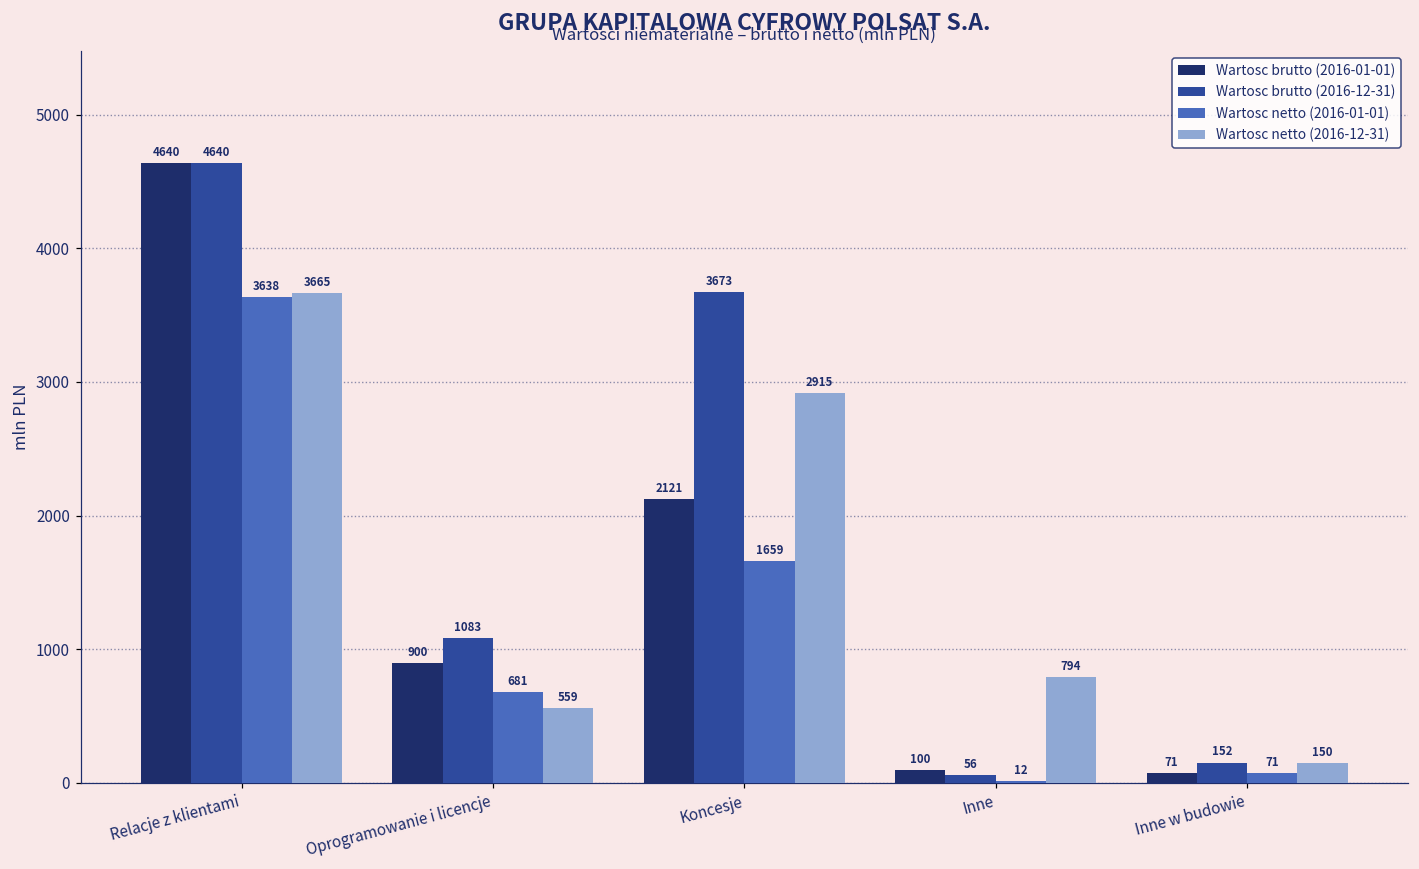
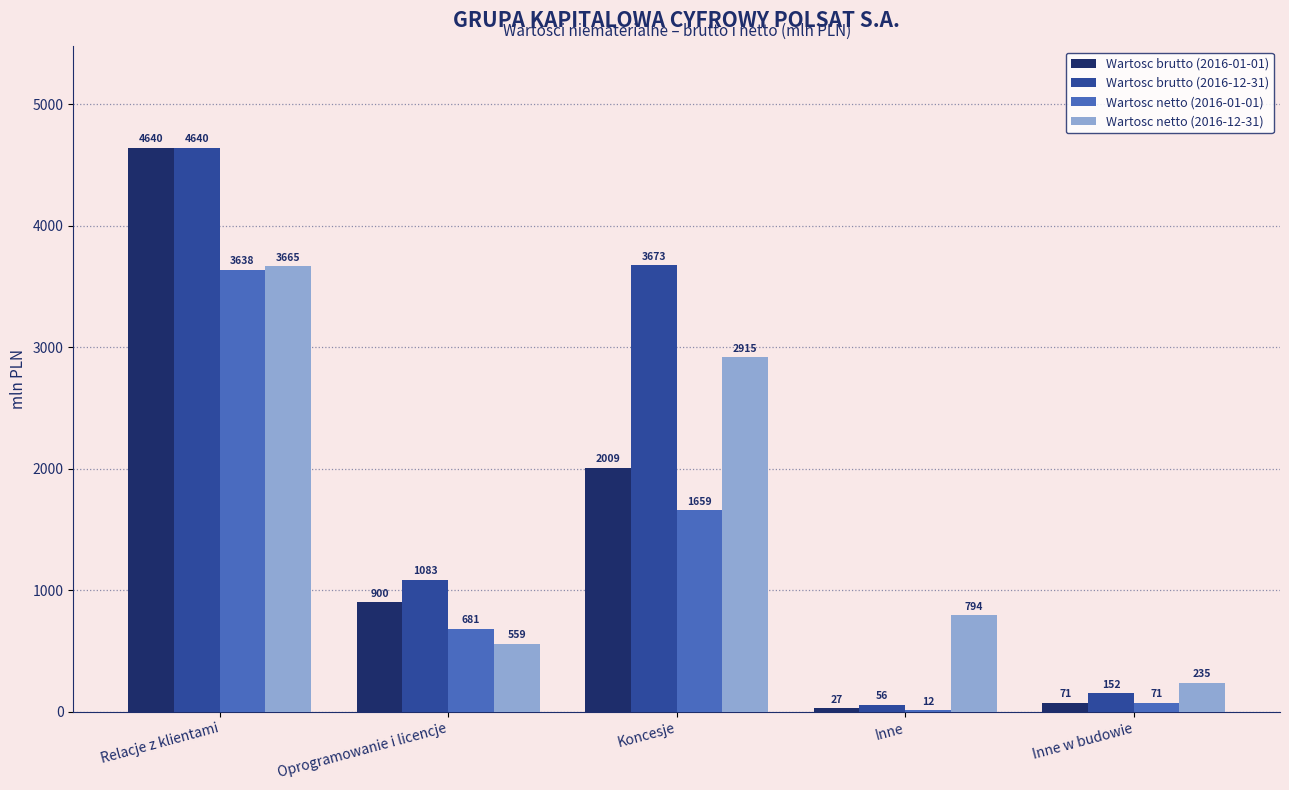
  {
    "Wartosc brutto (2016-01-01)": {
      "Relacje z klientami": 4640,
      "Oprogramowanie i licencje": 900,
-     "Koncesje": 2121,
-     "Inne": 100,
+     "Koncesje": 2009,
+     "Inne": 27,
      "Inne w budowie": 71
    },
    "Wartosc netto (2016-12-31)": {
      "Relacje z klientami": 3665,
      "Oprogramowanie i licencje": 559,
      "Koncesje": 2915,
      "Inne": 794,
-     "Inne w budowie": 150
+     "Inne w budowie": 235
    }
  }
